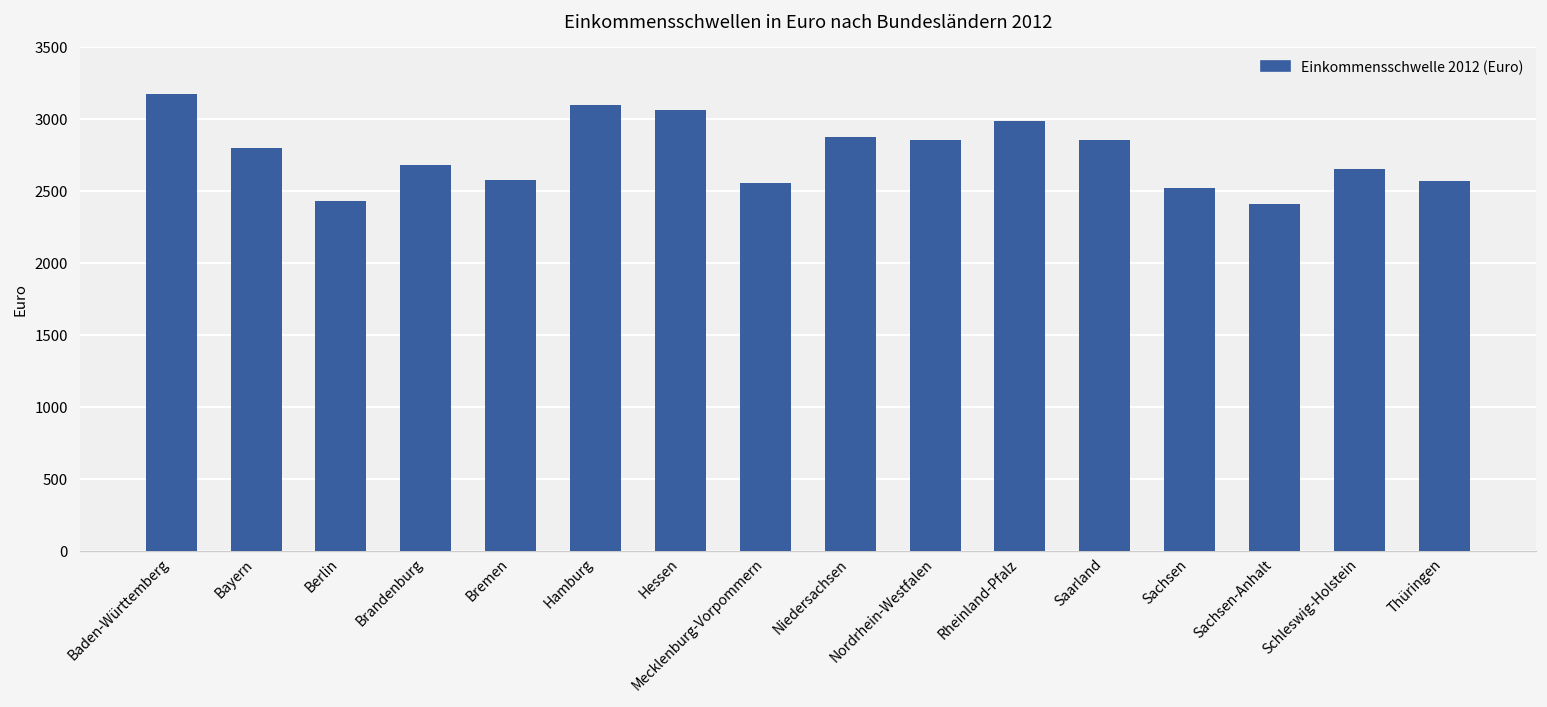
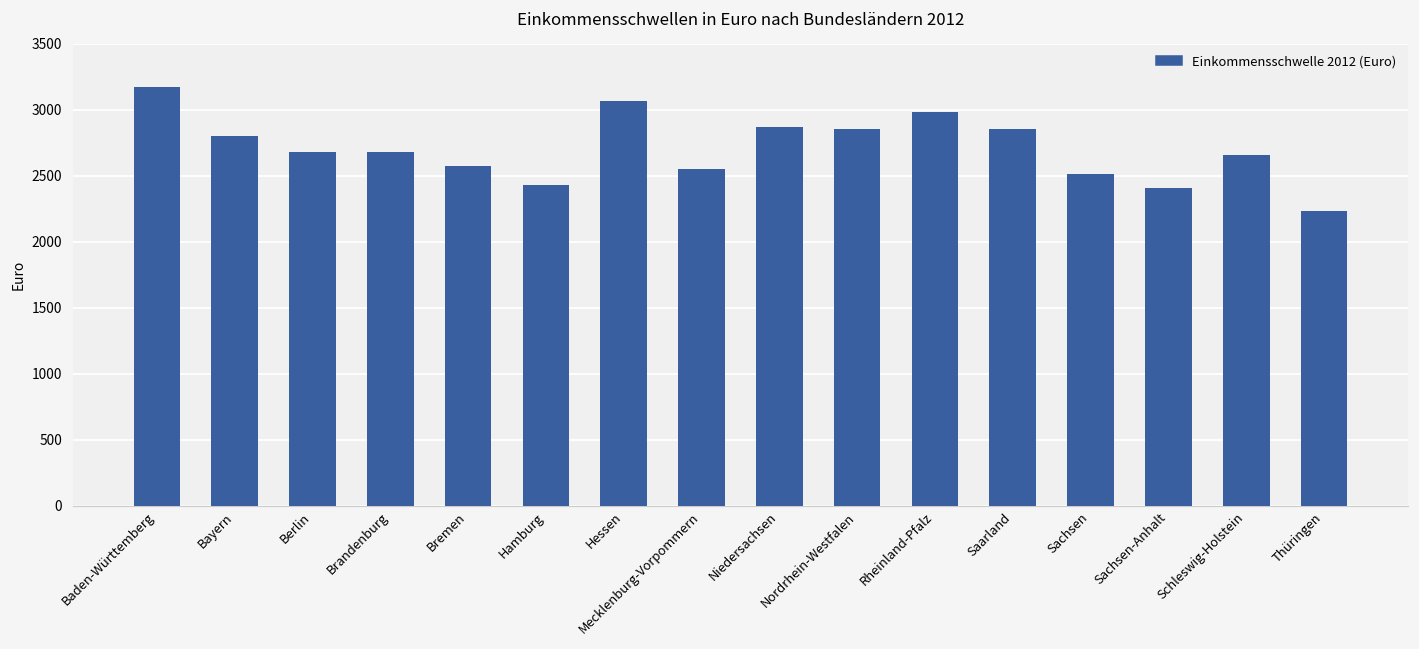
  {
    "Baden-Württemberg": 3170,
    "Bayern": 2800,
-   "Berlin": 2430,
+   "Berlin": 2680,
    "Brandenburg": 2680,
    "Bremen": 2580,
-   "Hamburg": 3090,
+   "Hamburg": 2430,
    "Hessen": 3060,
    "Mecklenburg-Vorpommern": 2550,
    "Niedersachsen": 2870,
    "Nordrhein-Westfalen": 2850,
    "Rheinland-Pfalz": 2980,
    "Saarland": 2850,
    "Sachsen": 2520,
    "Sachsen-Anhalt": 2410,
    "Schleswig-Holstein": 2650,
-   "Thüringen": 2570
+   "Thüringen": 2230
  }
